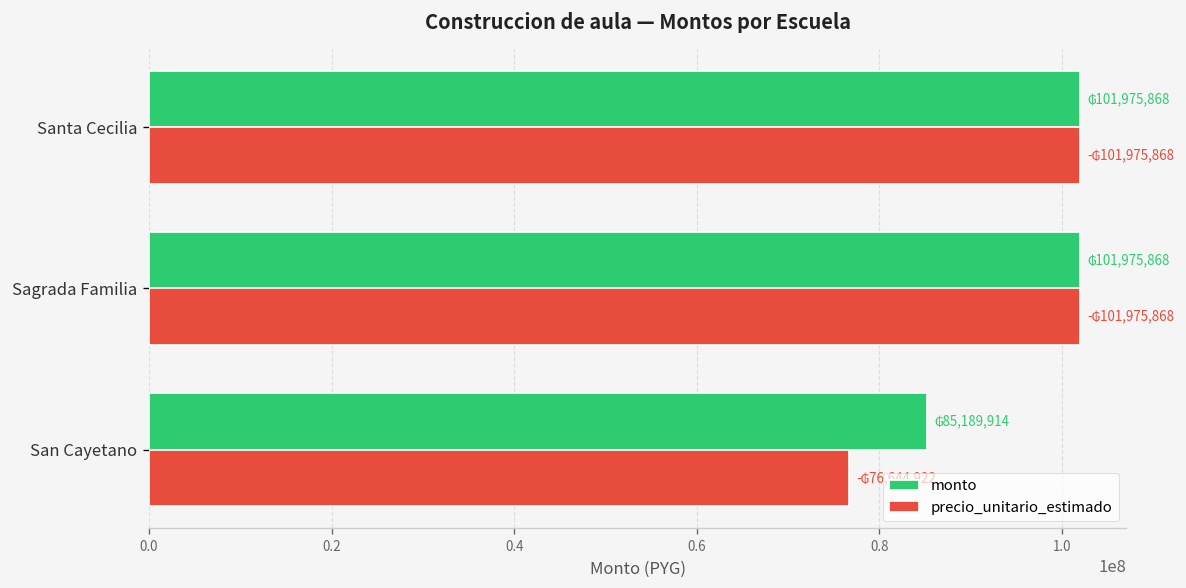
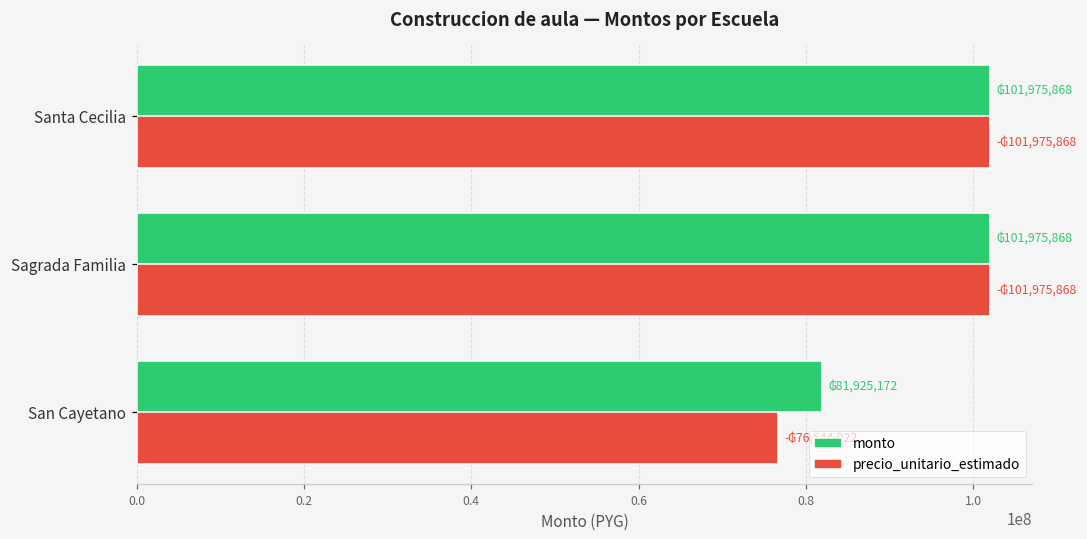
  {
    "monto": {
      "Santa Cecilia": "101,975,868",
      "Sagrada Familia": "101,975,868",
-     "San Cayetano": "85,189,914"
+     "San Cayetano": "81,925,172"
    },
    "precio_unitario_estimado": {
      "Santa Cecilia": "101,975,868",
      "Sagrada Familia": "101,975,868"
    }
  }
